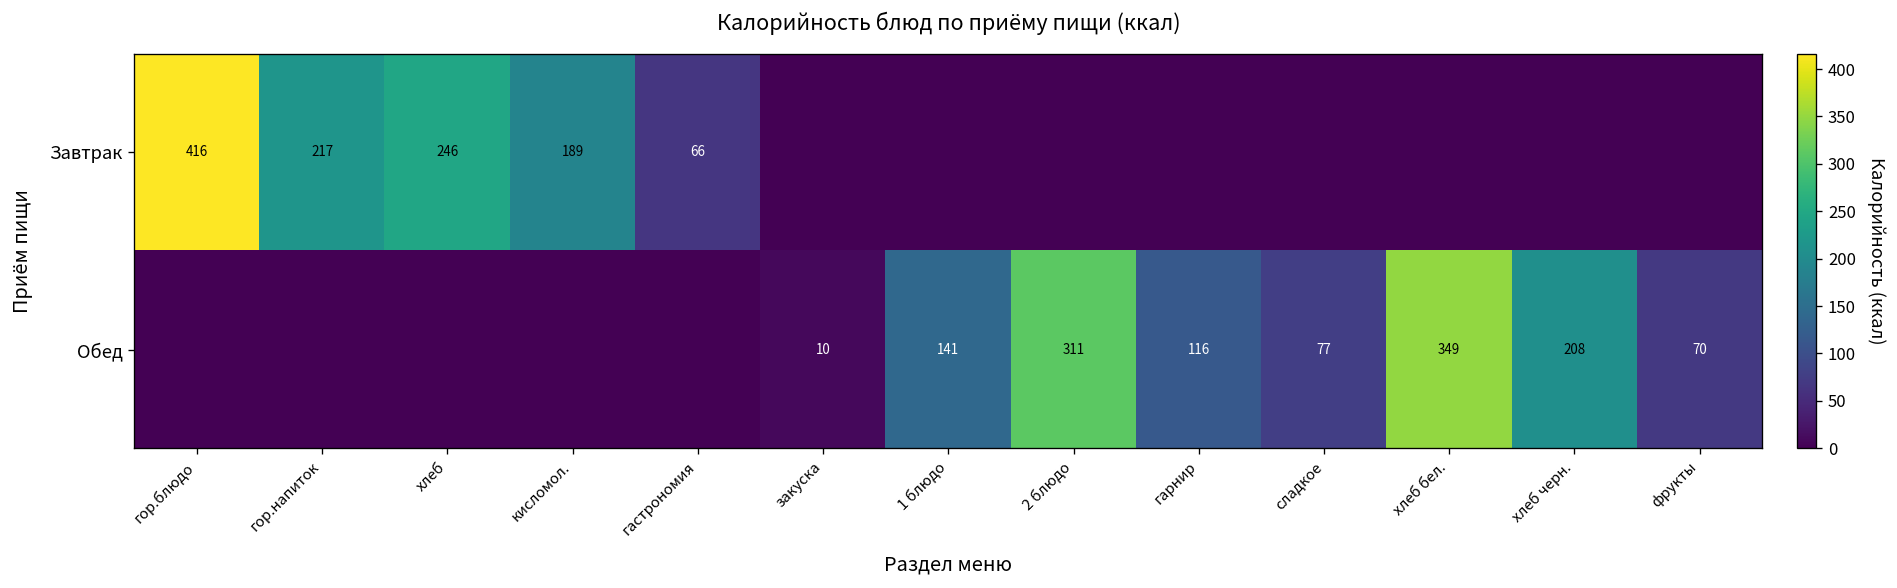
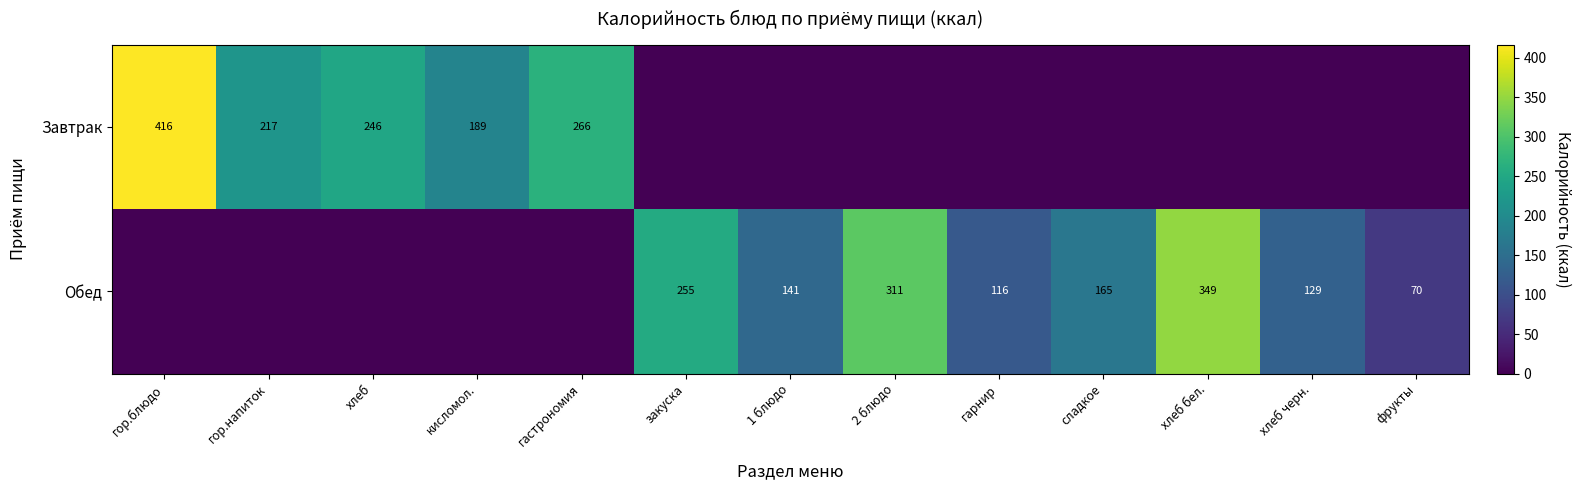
  {
    "Завтрак": {
      "гор.блюдо": 416,
      "гор.напиток": 217,
      "хлеб": 246,
      "кисломол.": 189,
-     "гастрономия": 66
+     "гастрономия": 266
    },
    "Обед": {
-     "закуска": 10,
+     "закуска": 255,
      "1 блюдо": 141,
      "2 блюдо": 311,
      "гарнир": 116,
-     "сладкое": 77,
+     "сладкое": 165,
      "хлеб бел.": 349,
-     "хлеб черн.": 208,
+     "хлеб черн.": 129,
      "фрукты": 70
    }
  }
